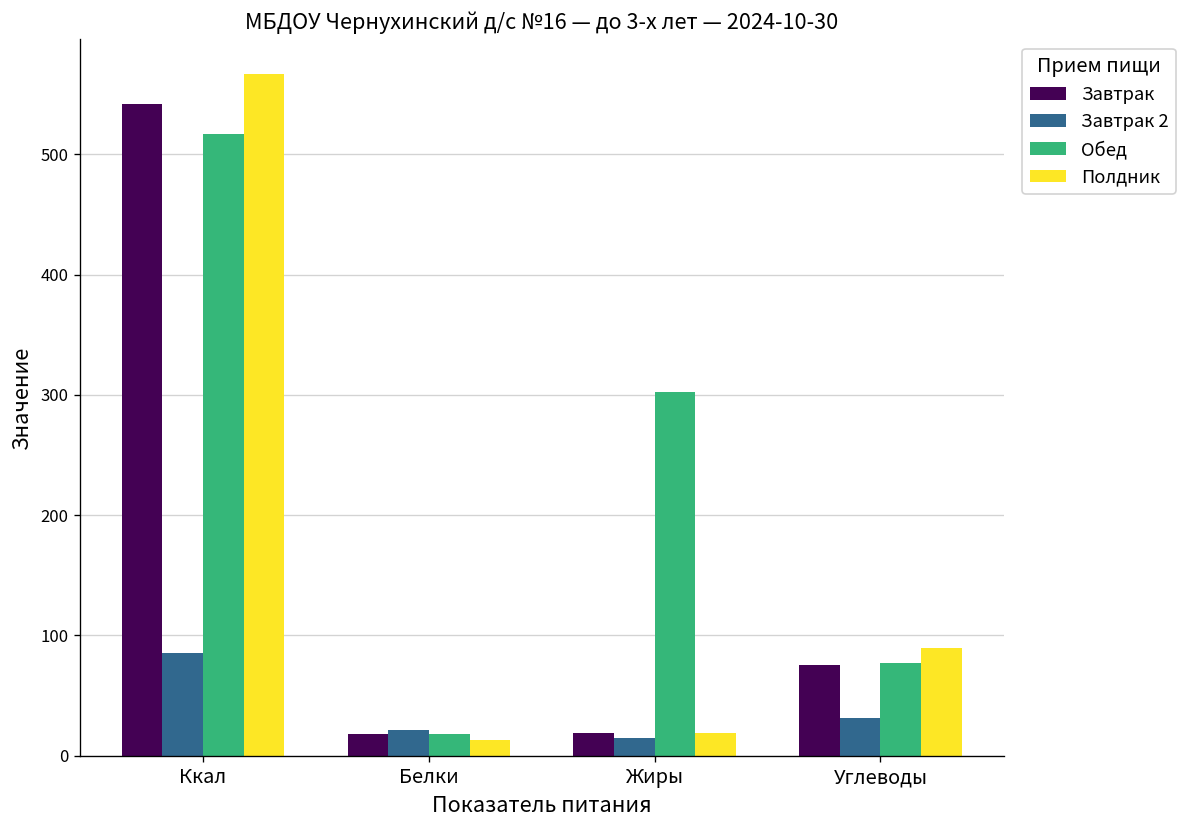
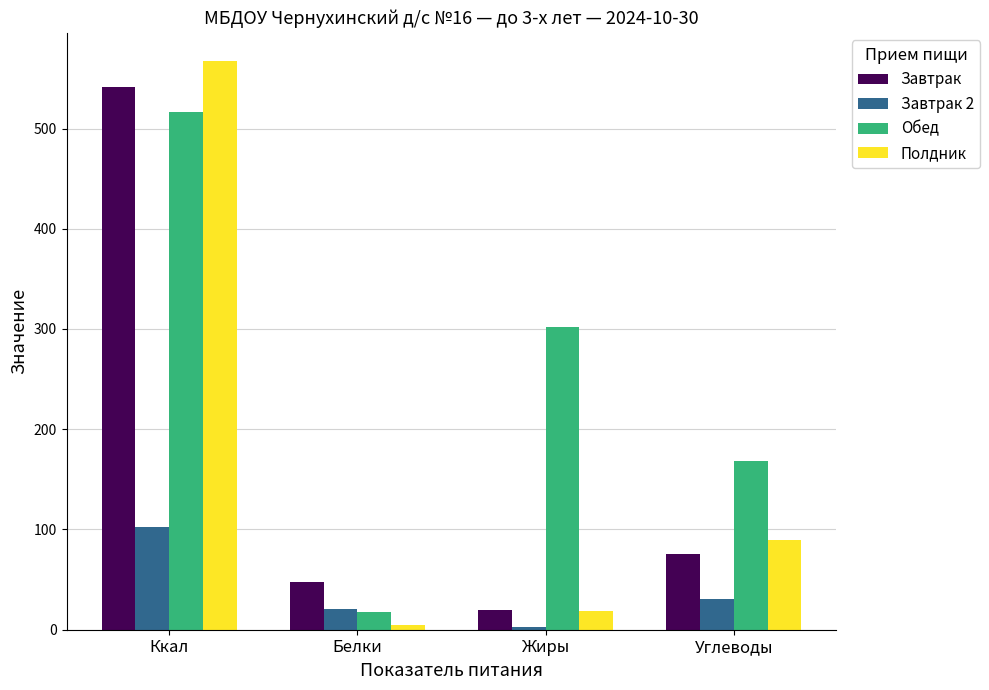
  {
    "Завтрак": {
      "Ккал": 542,
-     "Белки": 18,
+     "Белки": 47,
      "Жиры": 19,
      "Углеводы": 75
    },
    "Завтрак 2": {
-     "Ккал": 85,
+     "Ккал": 102,
      "Белки": 21,
-     "Жиры": 15,
+     "Жиры": 3,
      "Углеводы": 31
    },
    "Обед": {
      "Ккал": 517,
      "Белки": 18,
      "Жиры": 302,
-     "Углеводы": 77
+     "Углеводы": 168
    },
    "Полдник": {
      "Ккал": 567,
-     "Белки": 13,
+     "Белки": 5,
      "Жиры": 19,
      "Углеводы": 89
    }
  }
